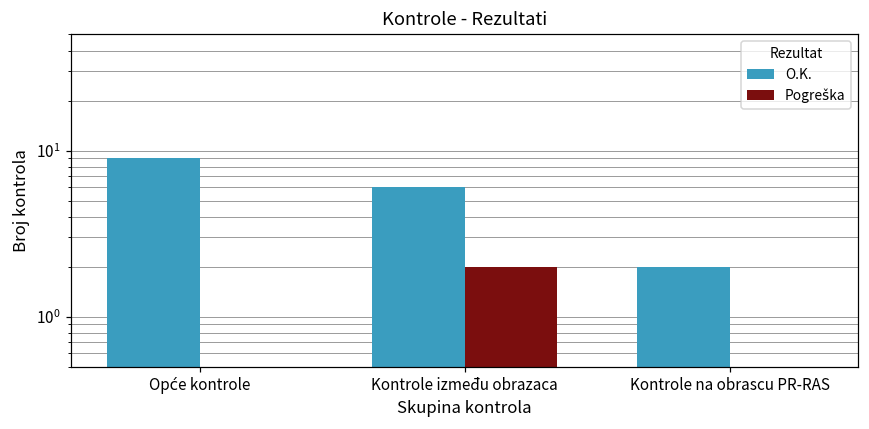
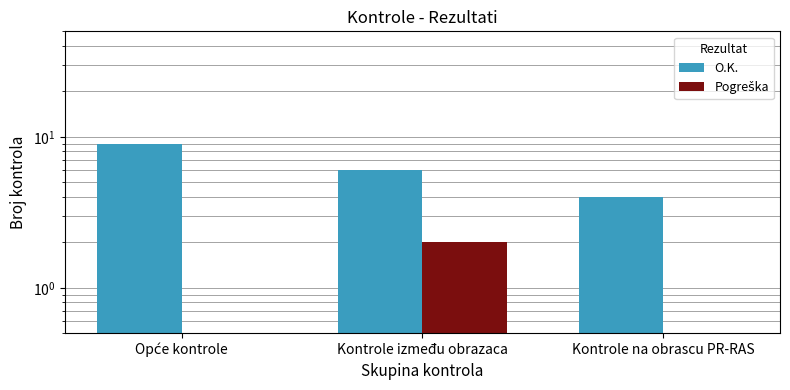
  {
    "O.K.": {
      "Opće kontrole": 9,
      "Kontrole između obrazaca": 6,
-     "Kontrole na obrascu PR-RAS": 2
+     "Kontrole na obrascu PR-RAS": 4
    },
    "Pogreška": {
      "Kontrole između obrazaca": 2
    }
  }
